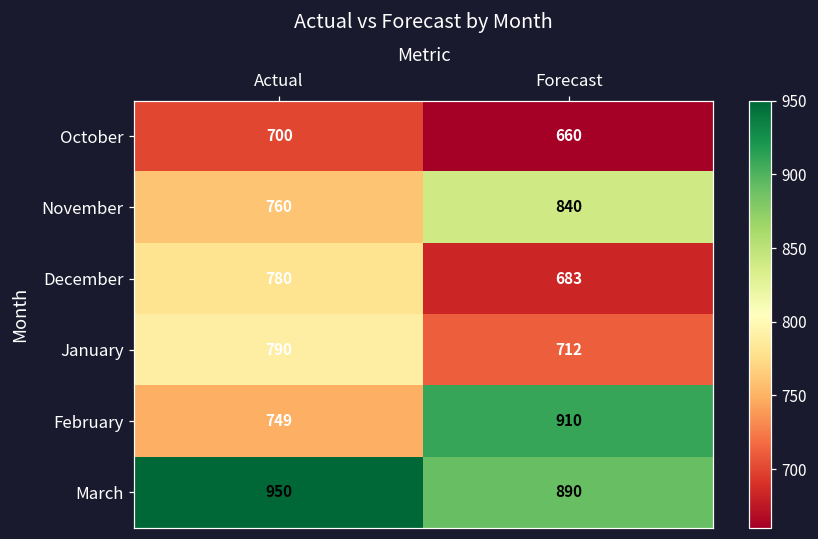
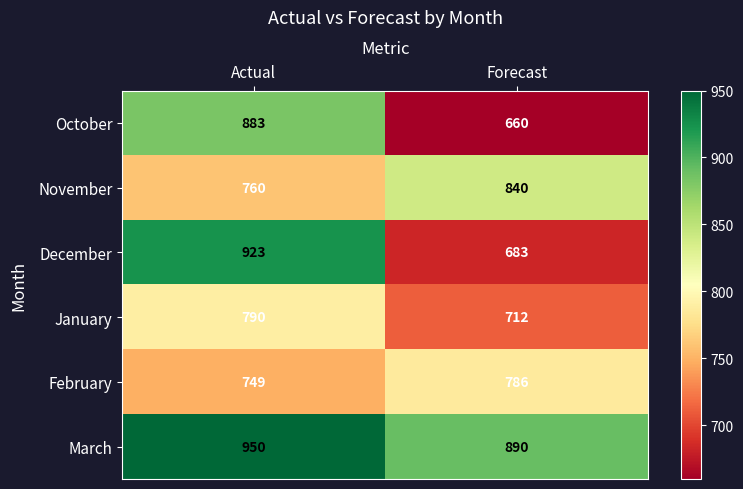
  {
    "October": {
-     "Actual": 700,
+     "Actual": 883,
      "Forecast": 660
    },
    "November": {
      "Actual": 760,
      "Forecast": 840
    },
    "December": {
-     "Actual": 780,
+     "Actual": 923,
      "Forecast": 683
    },
    "January": {
      "Actual": 790,
      "Forecast": 712
    },
    "February": {
      "Actual": 749,
-     "Forecast": 910
+     "Forecast": 786
    },
    "March": {
      "Actual": 950,
      "Forecast": 890
    }
  }
